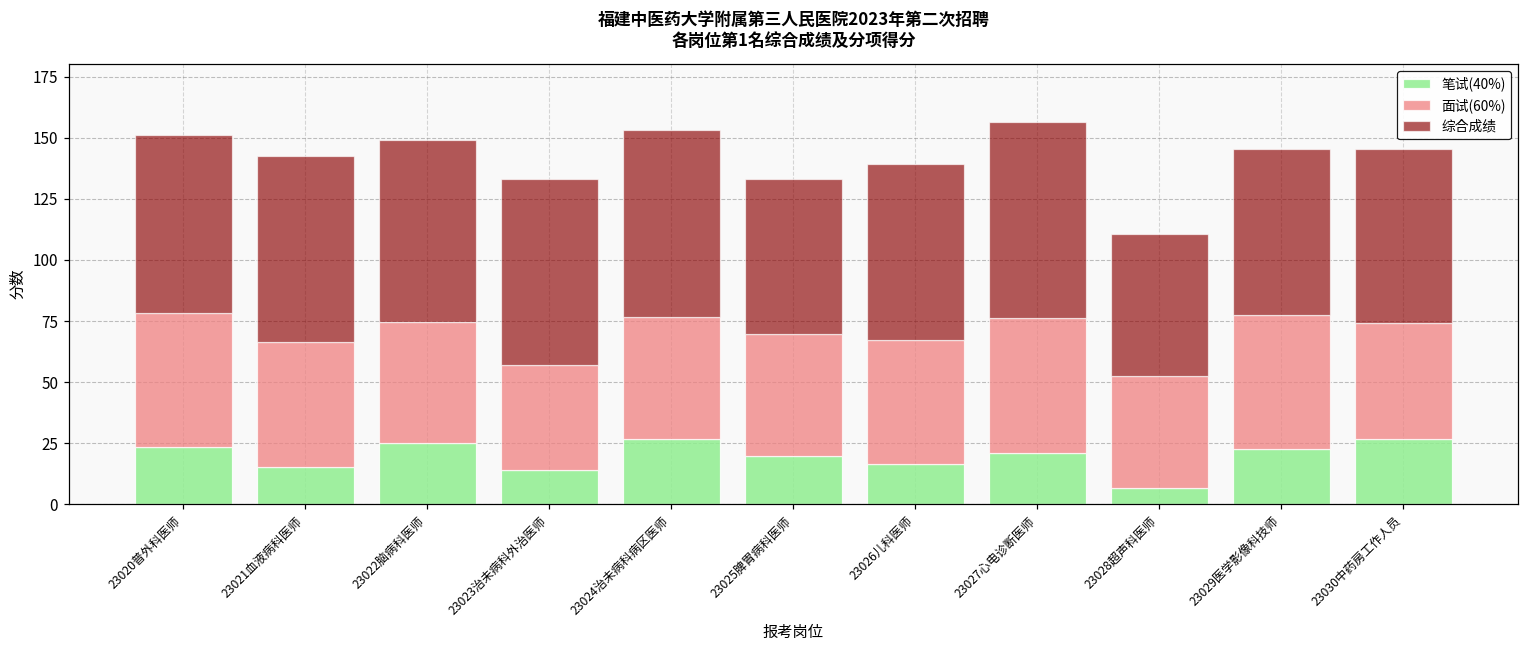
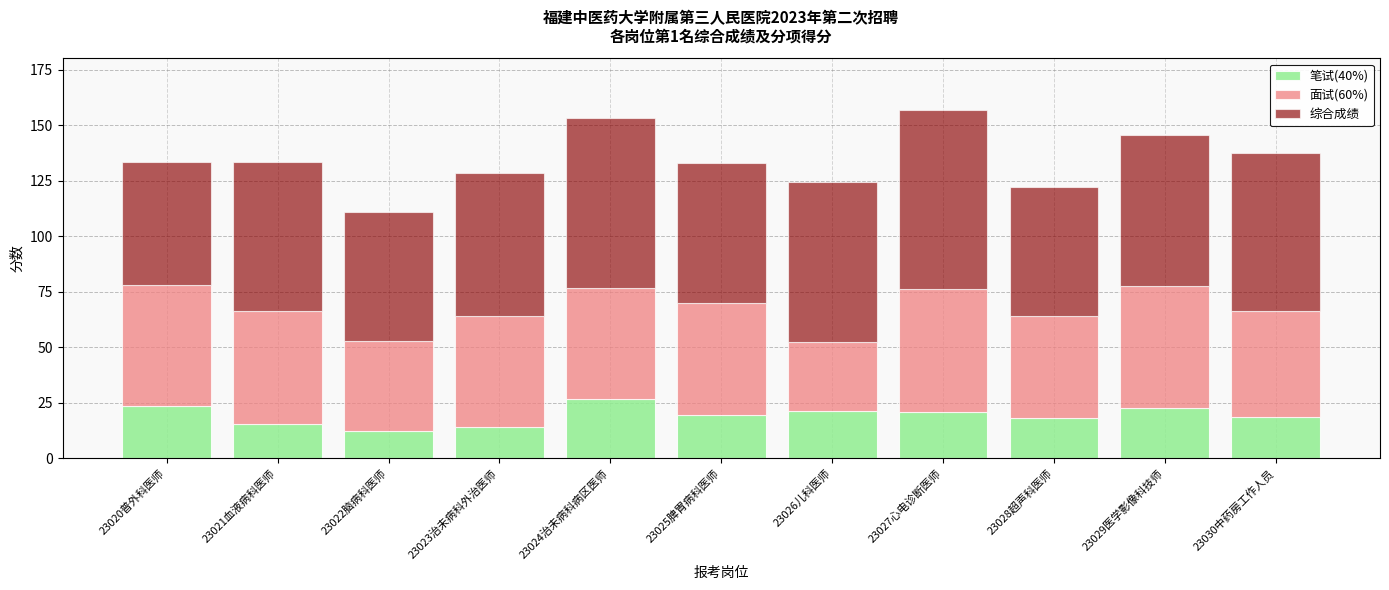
  {
    "笔试(40%)": {
      "23020普外科医师": 24,
      "23021血液病科医师": 15,
-     "23022脑病科医师": 25,
+     "23022脑病科医师": 12,
      "23023治未病科外治医师": 14,
      "23024治未病科病区医师": 27,
      "23025脾胃病科医师": 20,
-     "23026儿科医师": 16,
+     "23026儿科医师": 21,
      "23027心电诊断医师": 21,
-     "23028超声科医师": 7,
+     "23028超声科医师": 18,
      "23029医学影像科技师": 23,
-     "23030中药房工作人员": 27
+     "23030中药房工作人员": 19
    },
    "面试(60%)": {
      "23020普外科医师": 55,
      "23021血液病科医师": 51,
-     "23022脑病科医师": 49,
-     "23023治未病科外治医师": 43,
+     "23022脑病科医师": 41,
+     "23023治未病科外治医师": 50,
      "23024治未病科病区医师": 50,
      "23025脾胃病科医师": 50,
-     "23026儿科医师": 51,
+     "23026儿科医师": 31,
      "23027心电诊断医师": 56,
      "23028超声科医师": 46,
      "23029医学影像科技师": 55,
      "23030中药房工作人员": 48
    },
    "综合成绩": {
-     "23020普外科医师": 73,
-     "23021血液病科医师": 76,
-     "23022脑病科医师": 75,
-     "23023治未病科外治医师": 76,
+     "23020普外科医师": 55,
+     "23021血液病科医师": 67,
+     "23022脑病科医师": 58,
+     "23023治未病科外治医师": 64,
      "23024治未病科病区医师": 77,
      "23025脾胃病科医师": 63,
      "23026儿科医师": 72,
      "23027心电诊断医师": 80,
      "23028超声科医师": 58,
      "23029医学影像科技师": 68,
      "23030中药房工作人员": 71
    }
  }
